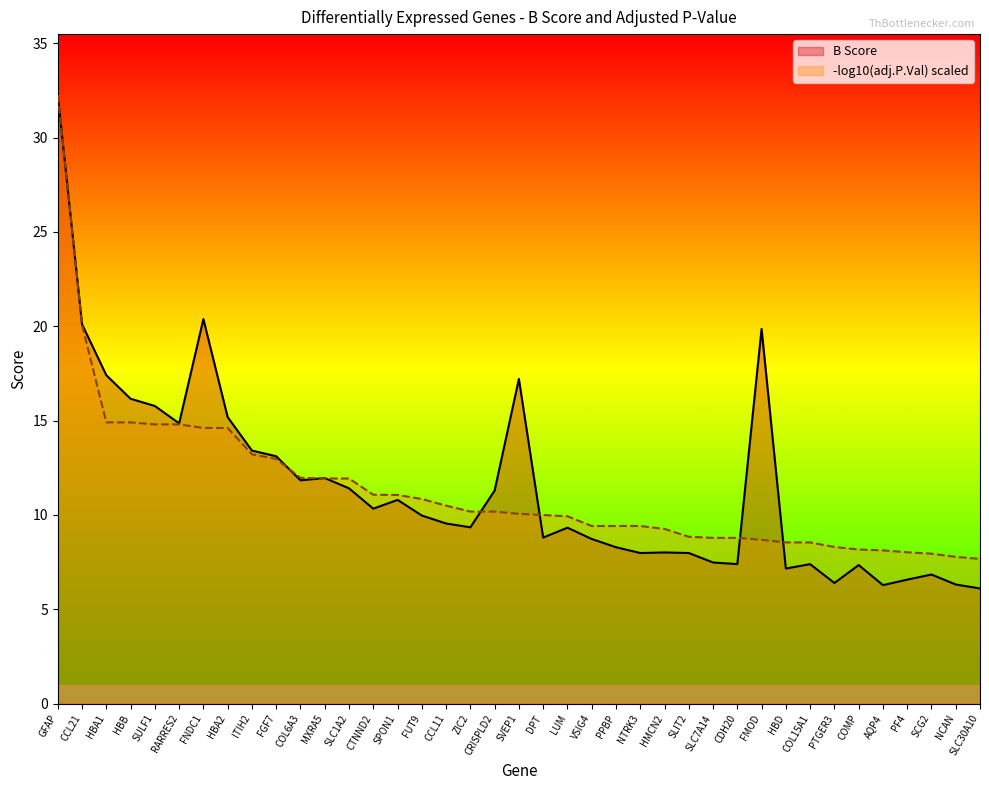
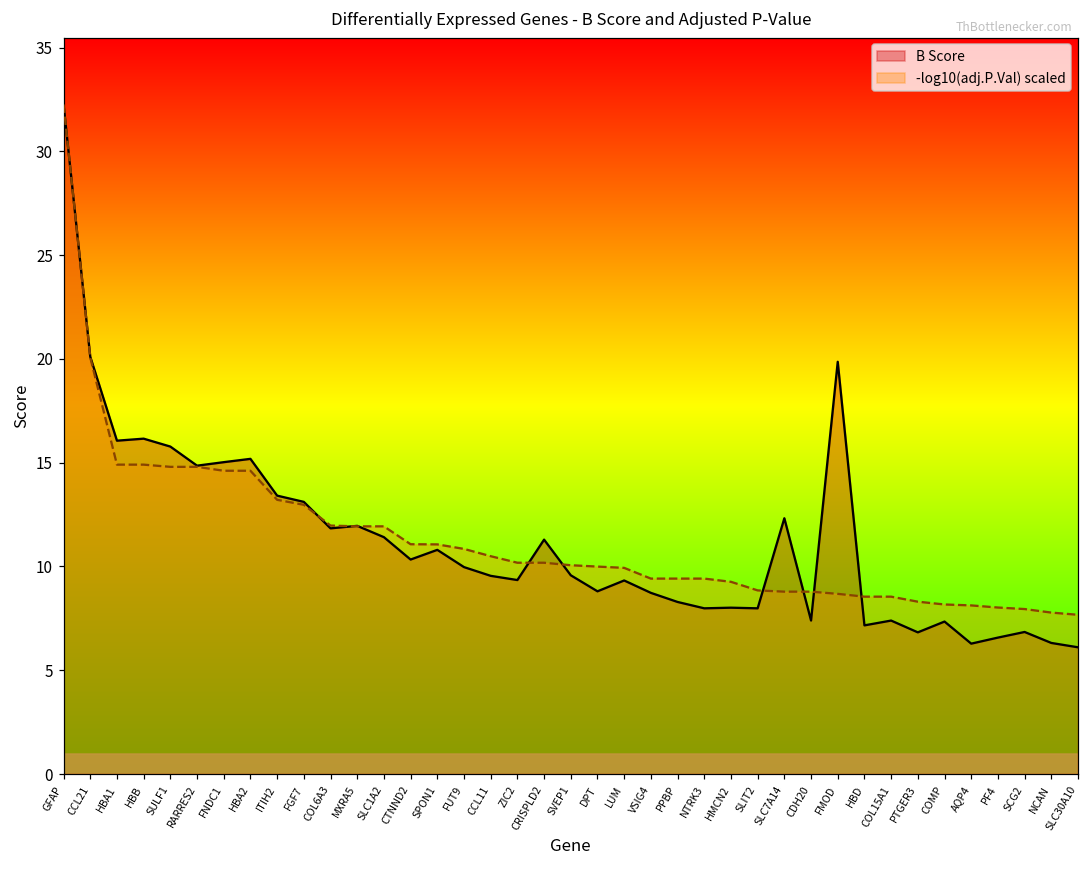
  {
    "B Score": {
-     "HBA1": 17.4,
+     "HBA1": 16.1,
      "HBB": 16.2,
      "SULF1": 15.8,
-     "FNDC1": 20.4,
+     "FNDC1": 15.0,
      "HBA2": 15.2,
      "ITIH2": 13.4,
      "FGF7": 13.1,
      "SLC1A2": 11.4,
      "CTNND2": 10.3,
      "SPON1": 10.8,
      "FUT9": 10.0,
      "CCL11": 9.5,
      "ZIC2": 9.3,
      "CRISPLD2": 11.3,
-     "SVEP1": 17.2,
+     "SVEP1": 9.6,
      "DPT": 8.8,
      "LUM": 9.3,
      "VSIG4": 8.7,
      "PPBP": 8.3,
      "NTRK3": 8.0,
      "HMCN2": 8.0,
      "SLIT2": 8.0,
-     "SLC7A14": 7.5,
+     "SLC7A14": 12.3,
      "CDH20": 7.4,
      "FMOD": 19.9,
      "HBD": 7.2,
      "COL15A1": 7.4,
-     "PTGER3": 6.4,
+     "PTGER3": 6.8,
      "COMP": 7.3,
      "AQP4": 6.3,
      "PF4": 6.6,
      "SCG2": 6.8,
      "NCAN": 6.3,
      "SLC30A10": 6.1
    },
    "-log10(adj.P.Val) scaled": {
      "HBA1": 14.9,
      "HBB": 14.9,
      "SULF1": 14.8,
      "FNDC1": 14.6,
      "HBA2": 14.6,
      "ITIH2": 13.2,
      "FGF7": 13.0,
      "SLC1A2": 11.9,
      "CTNND2": 11.1,
      "SPON1": 11.1,
      "FUT9": 10.8,
      "CCL11": 10.5,
      "ZIC2": 10.2,
      "CRISPLD2": 10.2,
      "SVEP1": 10.1,
      "DPT": 10.0,
      "LUM": 9.9,
      "VSIG4": 9.4,
      "PPBP": 9.4,
      "NTRK3": 9.4,
      "HMCN2": 9.3,
      "SLIT2": 8.8,
      "SLC7A14": 8.8,
      "CDH20": 8.8,
      "FMOD": 8.7,
      "HBD": 8.5,
      "COL15A1": 8.5,
      "PTGER3": 8.3,
      "COMP": 8.2,
      "AQP4": 8.1,
      "PF4": 8.0,
      "SCG2": 7.9,
      "NCAN": 7.8,
      "SLC30A10": 7.7
    }
  }
